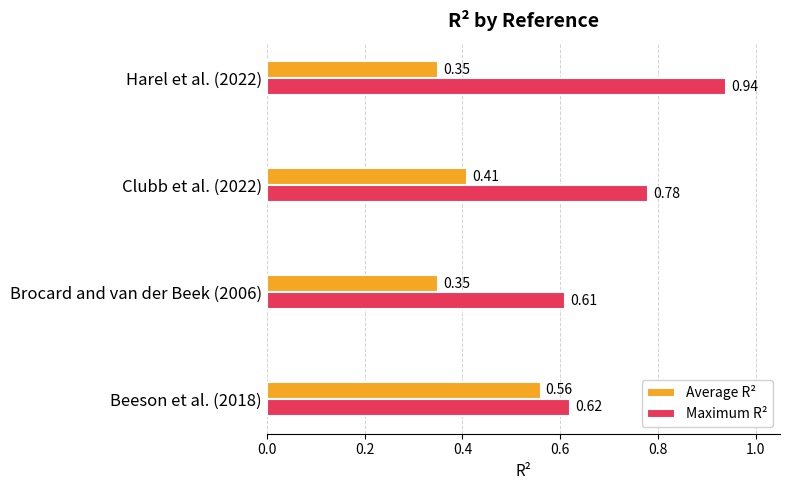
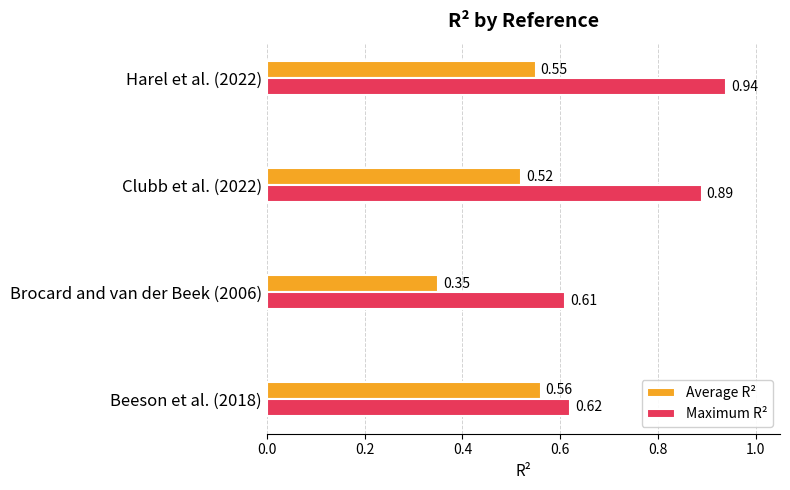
  {
    "Average R²": {
-     "Harel et al. (2022)": 0.35,
-     "Clubb et al. (2022)": 0.41,
+     "Harel et al. (2022)": 0.55,
+     "Clubb et al. (2022)": 0.52,
      "Brocard and van der Beek (2006)": 0.35,
      "Beeson et al. (2018)": 0.56
    },
    "Maximum R²": {
      "Harel et al. (2022)": 0.94,
-     "Clubb et al. (2022)": 0.78,
+     "Clubb et al. (2022)": 0.89,
      "Brocard and van der Beek (2006)": 0.61,
      "Beeson et al. (2018)": 0.62
    }
  }
